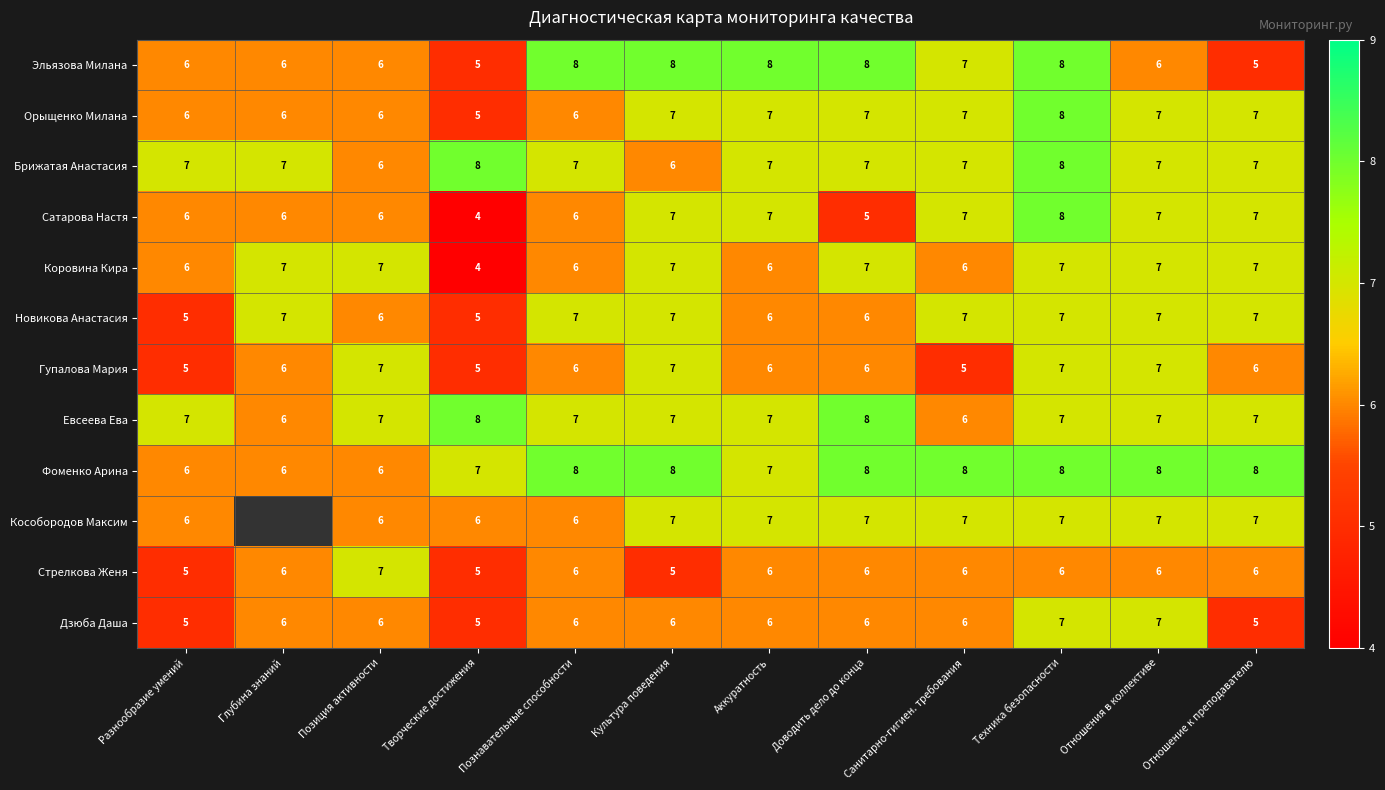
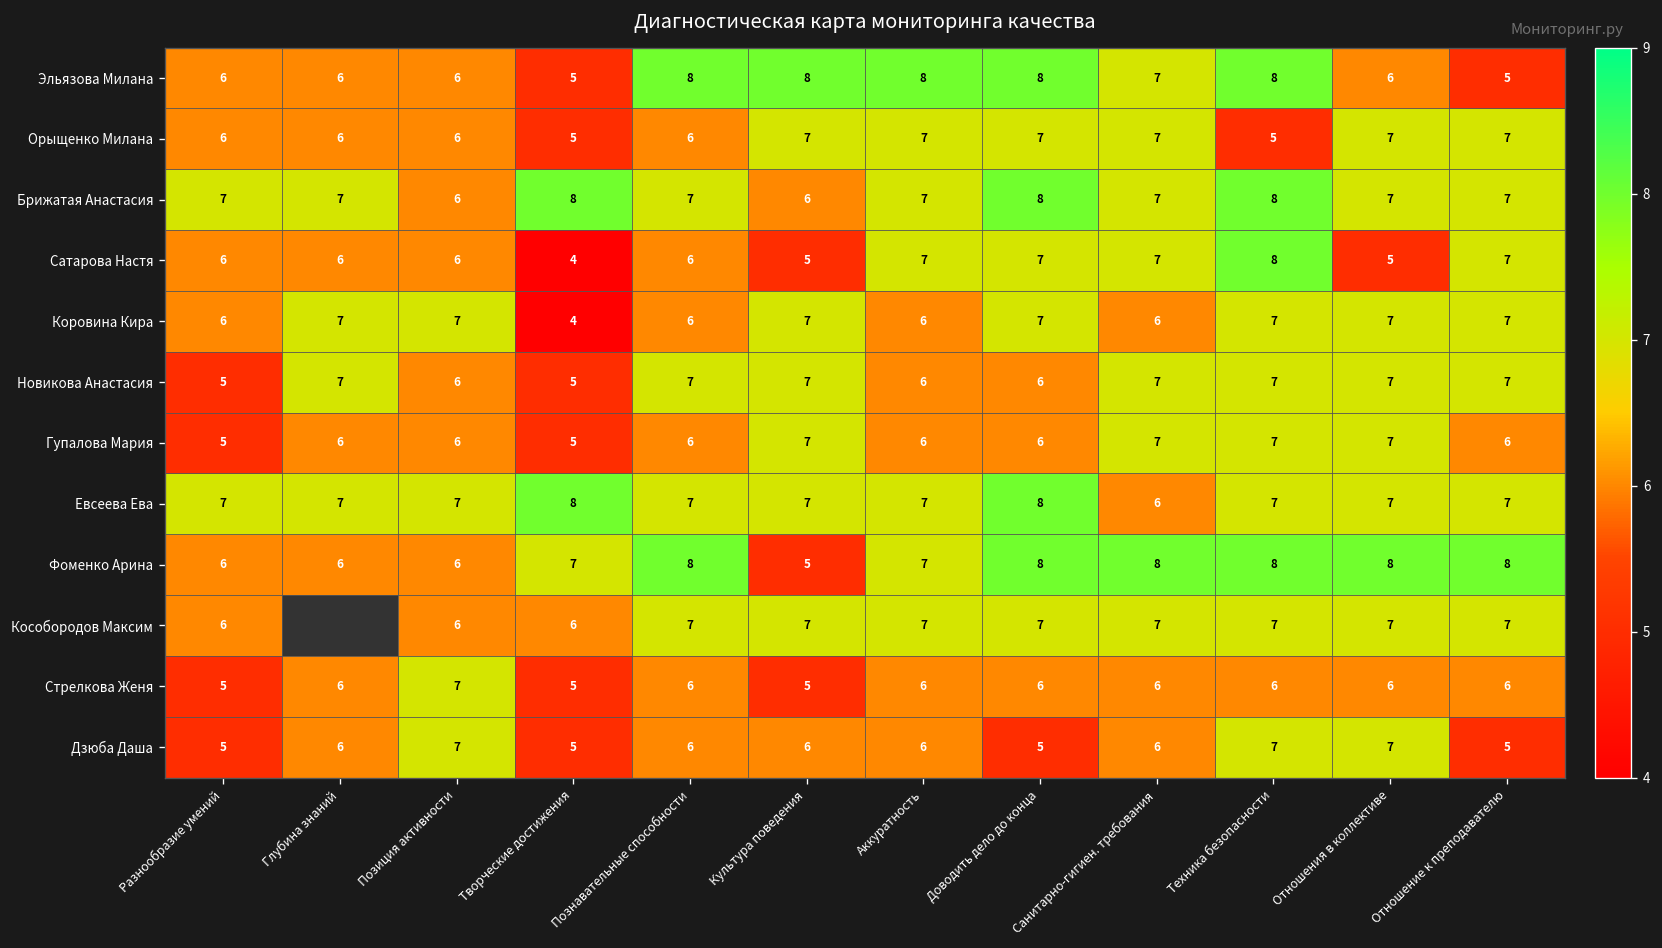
  {
    "Эльязова Милана": {
      "Разнообразие умений": 6,
      "Глубина знаний": 6,
      "Позиция активности": 6,
      "Творческие достижения": 5,
      "Познавательные способности": 8,
      "Культура поведения": 8,
      "Аккуратность": 8,
      "Доводить дело до конца": 8,
      "Санитарно-гигиен. требования": 7,
      "Техника безопасности": 8,
      "Отношения в коллективе": 6,
      "Отношение к преподавателю": 5
    },
    "Орыщенко Милана": {
      "Разнообразие умений": 6,
      "Глубина знаний": 6,
      "Позиция активности": 6,
      "Творческие достижения": 5,
      "Познавательные способности": 6,
      "Культура поведения": 7,
      "Аккуратность": 7,
      "Доводить дело до конца": 7,
      "Санитарно-гигиен. требования": 7,
-     "Техника безопасности": 8,
+     "Техника безопасности": 5,
      "Отношения в коллективе": 7,
      "Отношение к преподавателю": 7
    },
    "Брижатая Анастасия": {
      "Разнообразие умений": 7,
      "Глубина знаний": 7,
      "Позиция активности": 6,
      "Творческие достижения": 8,
      "Познавательные способности": 7,
      "Культура поведения": 6,
      "Аккуратность": 7,
-     "Доводить дело до конца": 7,
+     "Доводить дело до конца": 8,
      "Санитарно-гигиен. требования": 7,
      "Техника безопасности": 8,
      "Отношения в коллективе": 7,
      "Отношение к преподавателю": 7
    },
    "Сатарова Настя": {
      "Разнообразие умений": 6,
      "Глубина знаний": 6,
      "Позиция активности": 6,
      "Творческие достижения": 4,
      "Познавательные способности": 6,
-     "Культура поведения": 7,
+     "Культура поведения": 5,
      "Аккуратность": 7,
-     "Доводить дело до конца": 5,
+     "Доводить дело до конца": 7,
      "Санитарно-гигиен. требования": 7,
      "Техника безопасности": 8,
-     "Отношения в коллективе": 7,
+     "Отношения в коллективе": 5,
      "Отношение к преподавателю": 7
    },
    "Коровина Кира": {
      "Разнообразие умений": 6,
      "Глубина знаний": 7,
      "Позиция активности": 7,
      "Творческие достижения": 4,
      "Познавательные способности": 6,
      "Культура поведения": 7,
      "Аккуратность": 6,
      "Доводить дело до конца": 7,
      "Санитарно-гигиен. требования": 6,
      "Техника безопасности": 7,
      "Отношения в коллективе": 7,
      "Отношение к преподавателю": 7
    },
    "Новикова Анастасия": {
      "Разнообразие умений": 5,
      "Глубина знаний": 7,
      "Позиция активности": 6,
      "Творческие достижения": 5,
      "Познавательные способности": 7,
      "Культура поведения": 7,
      "Аккуратность": 6,
      "Доводить дело до конца": 6,
      "Санитарно-гигиен. требования": 7,
      "Техника безопасности": 7,
      "Отношения в коллективе": 7,
      "Отношение к преподавателю": 7
    },
    "Гупалова Мария": {
      "Разнообразие умений": 5,
      "Глубина знаний": 6,
-     "Позиция активности": 7,
+     "Позиция активности": 6,
      "Творческие достижения": 5,
      "Познавательные способности": 6,
      "Культура поведения": 7,
      "Аккуратность": 6,
      "Доводить дело до конца": 6,
-     "Санитарно-гигиен. требования": 5,
+     "Санитарно-гигиен. требования": 7,
      "Техника безопасности": 7,
      "Отношения в коллективе": 7,
      "Отношение к преподавателю": 6
    },
    "Евсеева Ева": {
      "Разнообразие умений": 7,
-     "Глубина знаний": 6,
+     "Глубина знаний": 7,
      "Позиция активности": 7,
      "Творческие достижения": 8,
      "Познавательные способности": 7,
      "Культура поведения": 7,
      "Аккуратность": 7,
      "Доводить дело до конца": 8,
      "Санитарно-гигиен. требования": 6,
      "Техника безопасности": 7,
      "Отношения в коллективе": 7,
      "Отношение к преподавателю": 7
    },
    "Фоменко Арина": {
      "Разнообразие умений": 6,
      "Глубина знаний": 6,
      "Позиция активности": 6,
      "Творческие достижения": 7,
      "Познавательные способности": 8,
-     "Культура поведения": 8,
+     "Культура поведения": 5,
      "Аккуратность": 7,
      "Доводить дело до конца": 8,
      "Санитарно-гигиен. требования": 8,
      "Техника безопасности": 8,
      "Отношения в коллективе": 8,
      "Отношение к преподавателю": 8
    },
    "Кособородов Максим": {
      "Разнообразие умений": 6,
      "Позиция активности": 6,
      "Творческие достижения": 6,
-     "Познавательные способности": 6,
+     "Познавательные способности": 7,
      "Культура поведения": 7,
      "Аккуратность": 7,
      "Доводить дело до конца": 7,
      "Санитарно-гигиен. требования": 7,
      "Техника безопасности": 7,
      "Отношения в коллективе": 7,
      "Отношение к преподавателю": 7
    },
    "Стрелкова Женя": {
      "Разнообразие умений": 5,
      "Глубина знаний": 6,
      "Позиция активности": 7,
      "Творческие достижения": 5,
      "Познавательные способности": 6,
      "Культура поведения": 5,
      "Аккуратность": 6,
      "Доводить дело до конца": 6,
      "Санитарно-гигиен. требования": 6,
      "Техника безопасности": 6,
      "Отношения в коллективе": 6,
      "Отношение к преподавателю": 6
    },
    "Дзюба Даша": {
      "Разнообразие умений": 5,
      "Глубина знаний": 6,
-     "Позиция активности": 6,
+     "Позиция активности": 7,
      "Творческие достижения": 5,
      "Познавательные способности": 6,
      "Культура поведения": 6,
      "Аккуратность": 6,
-     "Доводить дело до конца": 6,
+     "Доводить дело до конца": 5,
      "Санитарно-гигиен. требования": 6,
      "Техника безопасности": 7,
      "Отношения в коллективе": 7,
      "Отношение к преподавателю": 5
    }
  }
